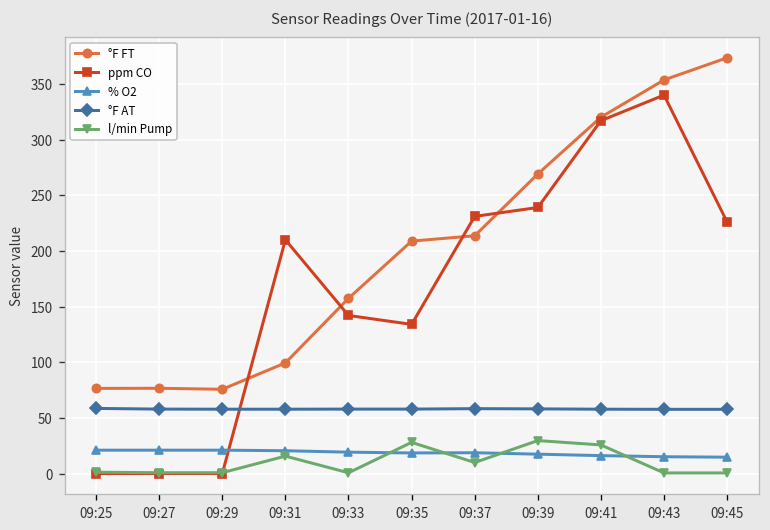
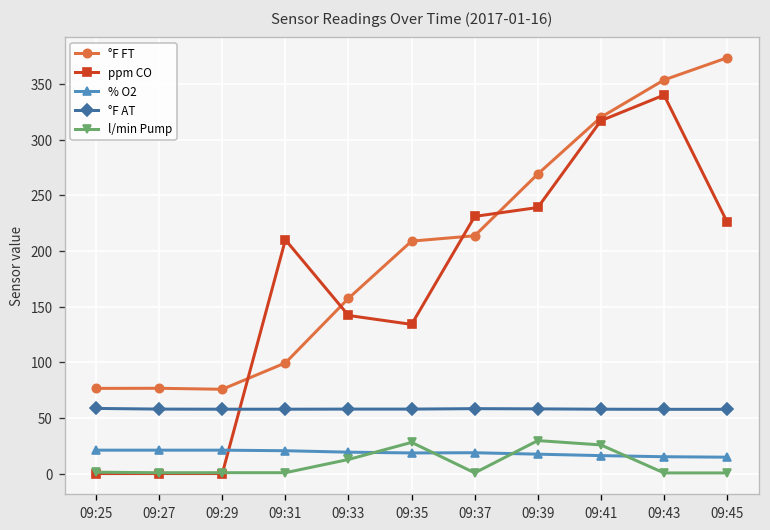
  {
    "l/min Pump": {
-     "09:31": 20,
-     "09:33": 0,
+     "09:31": 0,
+     "09:33": 10,
      "09:35": 30,
-     "09:37": 10,
+     "09:37": 0,
      "09:39": 30,
      "09:41": 30,
      "09:43": 0,
      "09:45": 0
    }
  }
